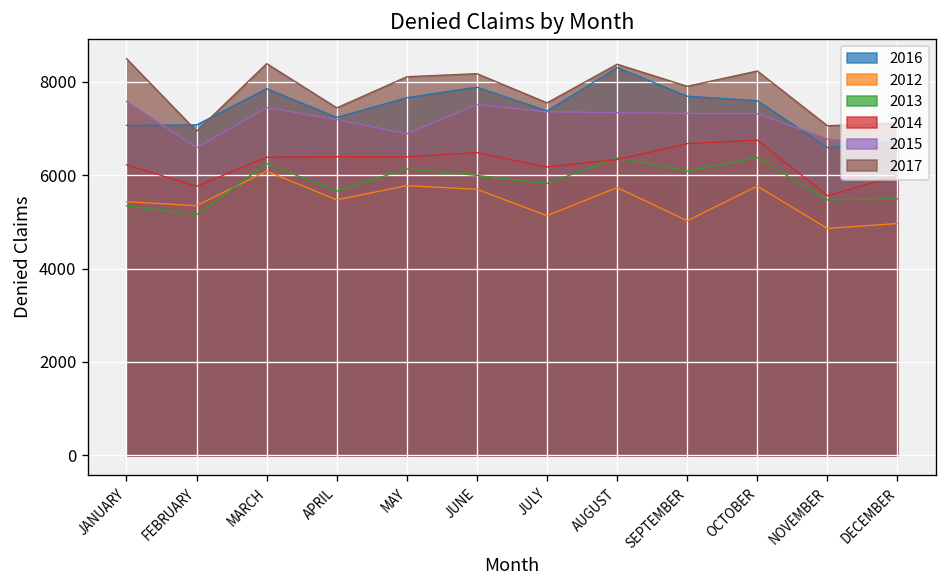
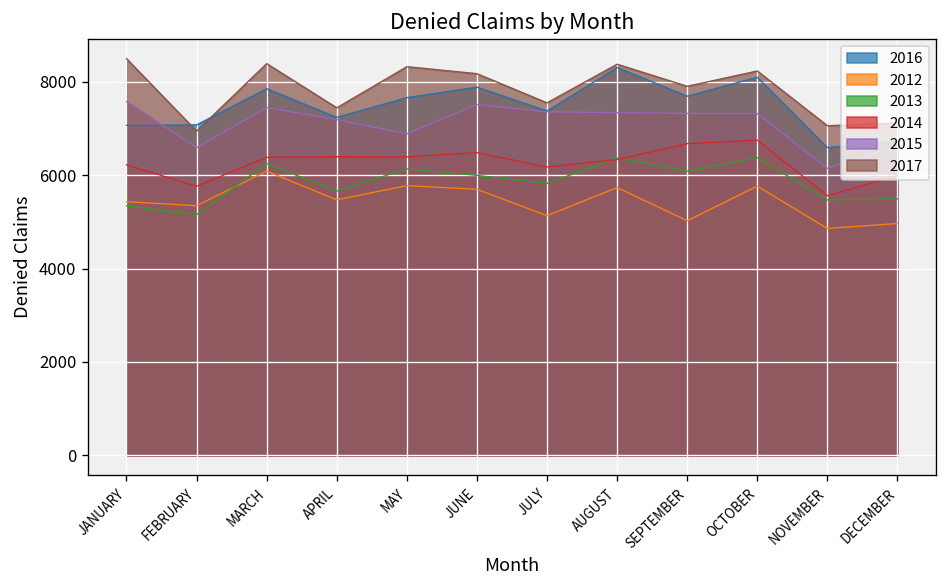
  {
    "2016": {
      "JANUARY": 7100,
      "FEBRUARY": 7100,
      "MARCH": 7800,
      "MAY": 7700,
      "JUNE": 7900,
      "AUGUST": 8300,
      "SEPTEMBER": 7700,
-     "OCTOBER": 7600,
+     "OCTOBER": 8100,
      "NOVEMBER": 6600
    },
    "2012": {
      "JANUARY": 5400,
      "FEBRUARY": 5300,
      "MARCH": 6100,
      "APRIL": 5500,
      "MAY": 5800,
      "JUNE": 5700,
      "JULY": 5100,
      "AUGUST": 5700,
      "SEPTEMBER": 5000,
      "OCTOBER": 5800,
      "NOVEMBER": 4900,
      "DECEMBER": 5000
    },
    "2013": {
      "JANUARY": 5300,
      "FEBRUARY": 5200,
      "MARCH": 6200,
      "APRIL": 5700,
      "MAY": 6100,
      "JUNE": 6000,
      "JULY": 5800,
      "SEPTEMBER": 6100,
      "OCTOBER": 6400,
      "NOVEMBER": 5500,
      "DECEMBER": 5500
    },
    "2014": {
      "JANUARY": 6200,
      "FEBRUARY": 5800,
      "MARCH": 6400,
      "APRIL": 6400,
      "MAY": 6400,
      "JUNE": 6500,
      "JULY": 6200,
      "SEPTEMBER": 6700,
      "OCTOBER": 6700,
      "NOVEMBER": 5600
    },
    "2015": {
      "JANUARY": 7600,
      "FEBRUARY": 6600,
      "MARCH": 7400,
      "MAY": 6900,
      "JUNE": 7500,
      "AUGUST": 7300,
      "SEPTEMBER": 7300,
      "OCTOBER": 7300,
-     "NOVEMBER": 6800
+     "NOVEMBER": 6100
    },
    "2017": {
      "JANUARY": 8500,
      "FEBRUARY": 6900,
      "MARCH": 8400,
      "APRIL": 7400,
-     "MAY": 8100,
+     "MAY": 8300,
      "JUNE": 8200,
      "JULY": 7500,
      "AUGUST": 8400,
      "SEPTEMBER": 7900,
      "OCTOBER": 8200,
      "NOVEMBER": 7100
    }
  }
